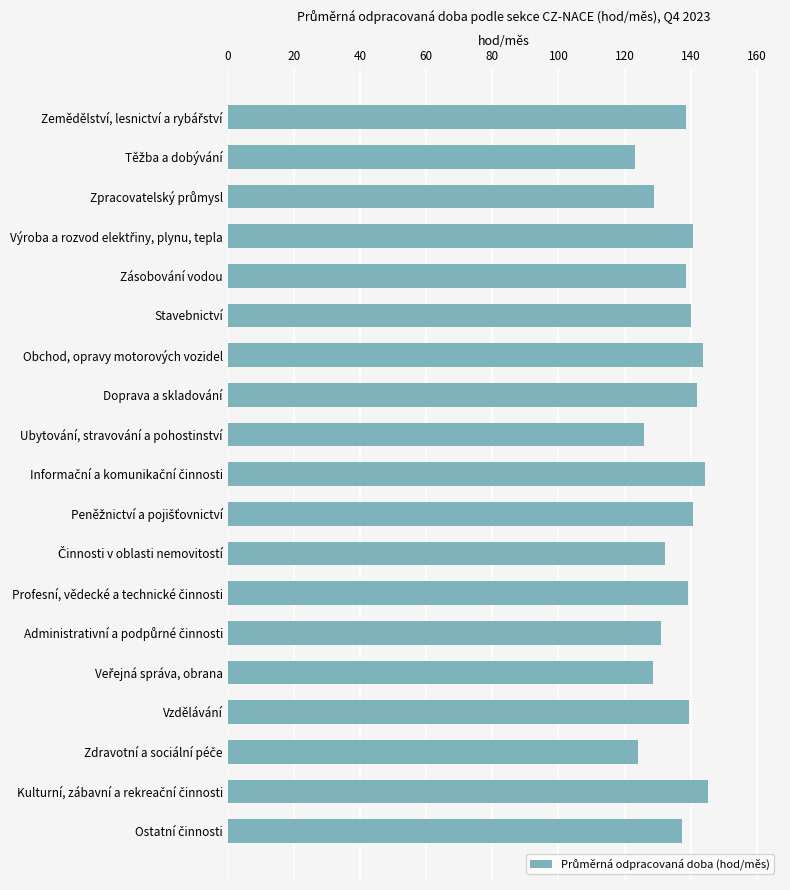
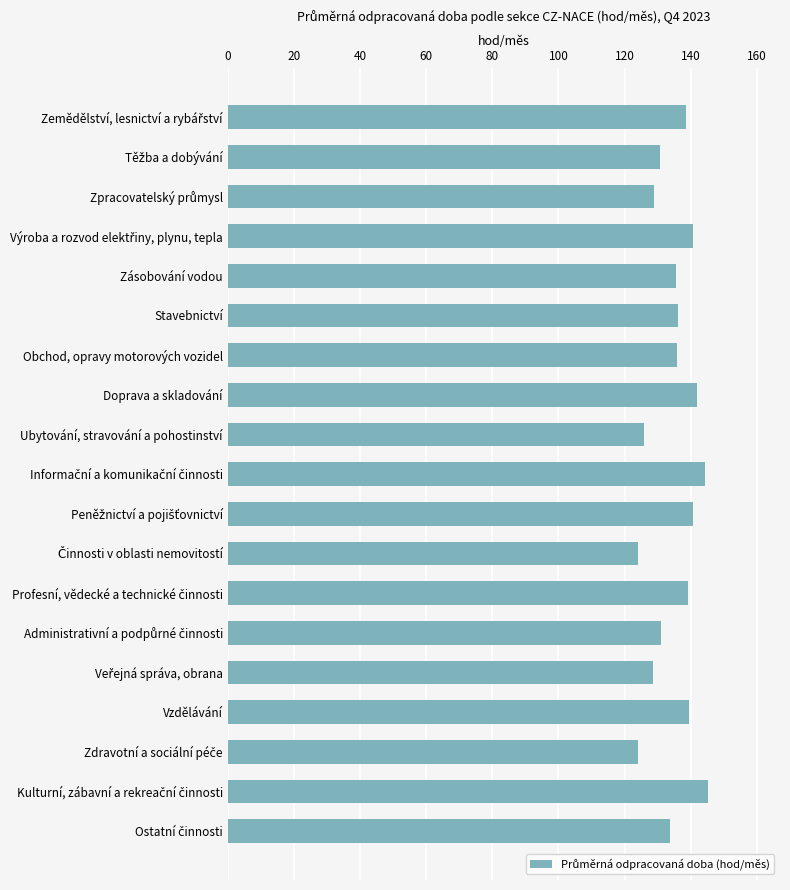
  {
    "Zemědělství, lesnictví a rybářství": 138,
-   "Těžba a dobývání": 123,
+   "Těžba a dobývání": 131,
    "Zpracovatelský průmysl": 129,
    "Výroba a rozvod elektřiny, plynu, tepla": 141,
-   "Zásobování vodou": 139,
-   "Stavebnictví": 140,
-   "Obchod, opravy motorových vozidel": 144,
+   "Zásobování vodou": 135,
+   "Stavebnictví": 136,
+   "Obchod, opravy motorových vozidel": 136,
    "Doprava a skladování": 142,
    "Ubytování, stravování a pohostinství": 126,
    "Informační a komunikační činnosti": 144,
    "Peněžnictví a pojišťovnictví": 141,
-   "Činnosti v oblasti nemovitostí": 132,
+   "Činnosti v oblasti nemovitostí": 124,
    "Profesní, vědecké a technické činnosti": 139,
    "Administrativní a podpůrné činnosti": 131,
    "Veřejná správa, obrana": 129,
    "Vzdělávání": 140,
    "Zdravotní a sociální péče": 124,
    "Kulturní, zábavní a rekreační činnosti": 145,
-   "Ostatní činnosti": 137
+   "Ostatní činnosti": 134
  }
